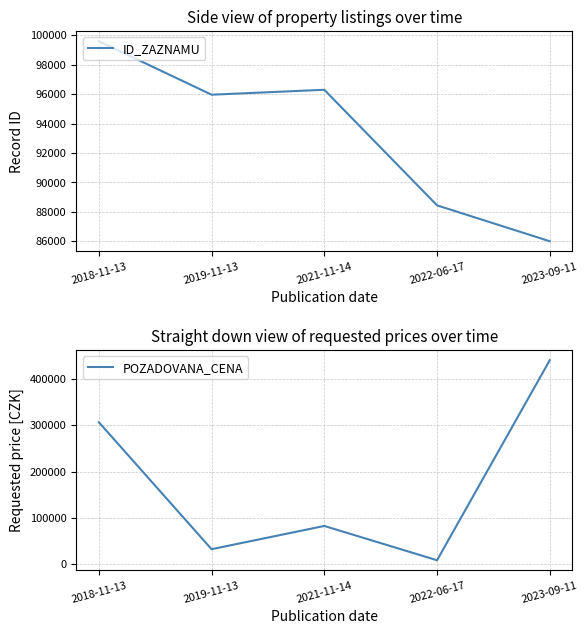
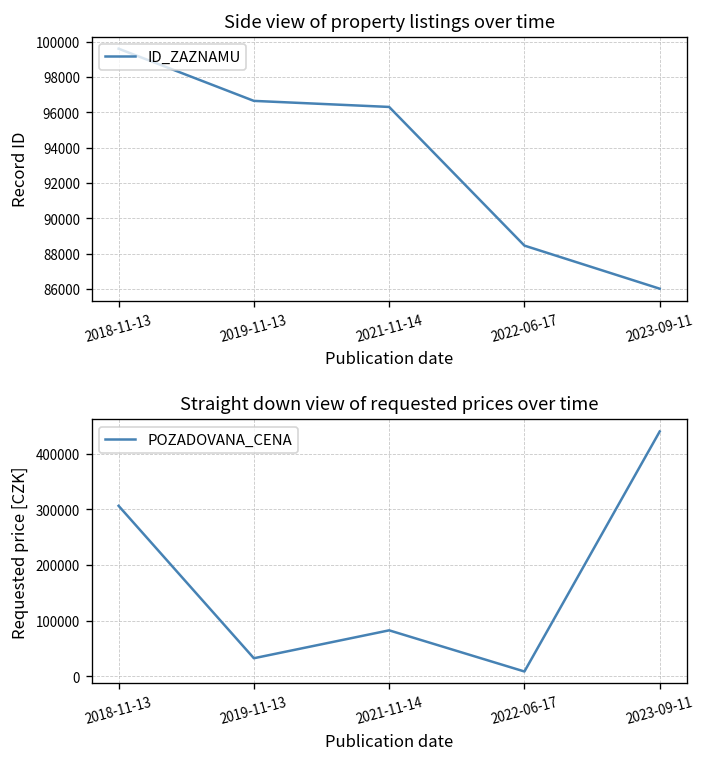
  {
    "Side view of property listings over time": {
-     "2019-11-13": 96000,
+     "2019-11-13": 96600,
      "2021-11-14": 96300,
      "2022-06-17": 88400,
      "2023-09-11": 86000
    },
    "Straight down view of requested prices over time": {
      "2018-11-13": 310000,
      "2019-11-13": 30000,
      "2021-11-14": 80000,
      "2022-06-17": 10000,
      "2023-09-11": 440000
    }
  }
